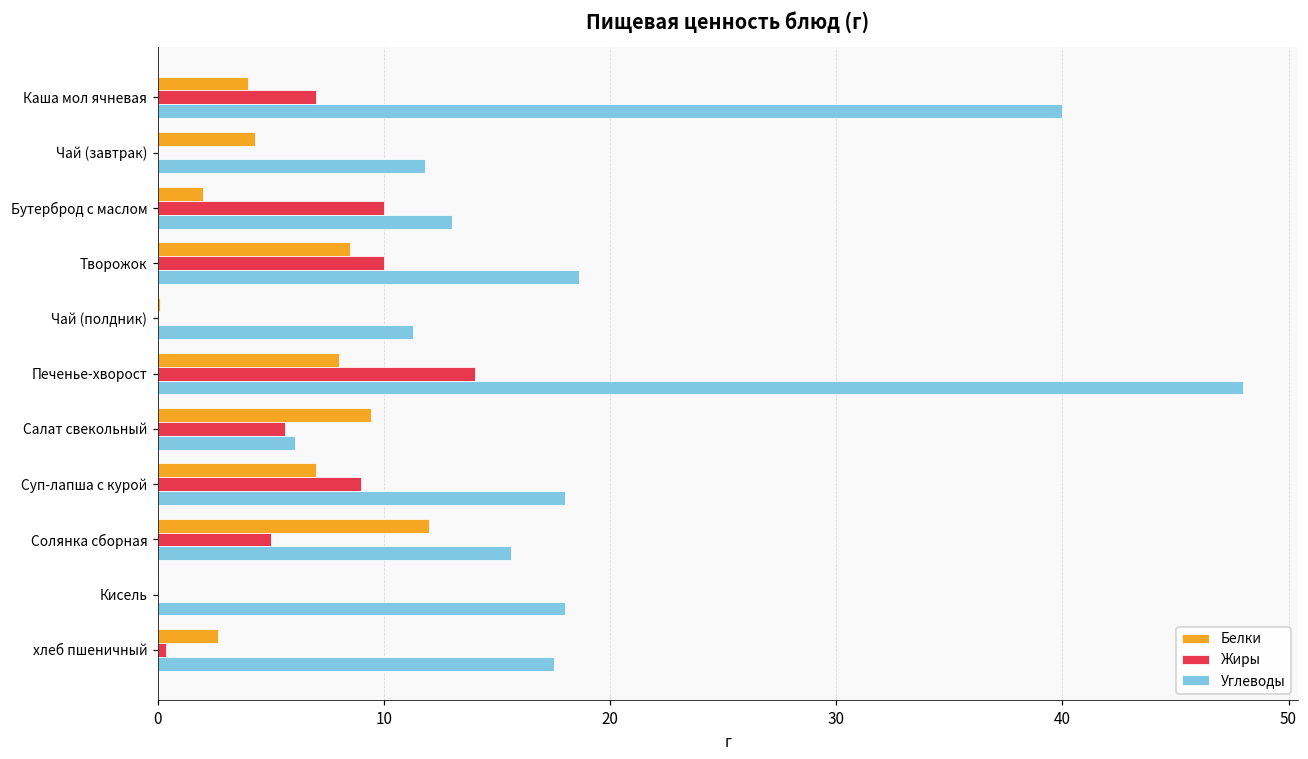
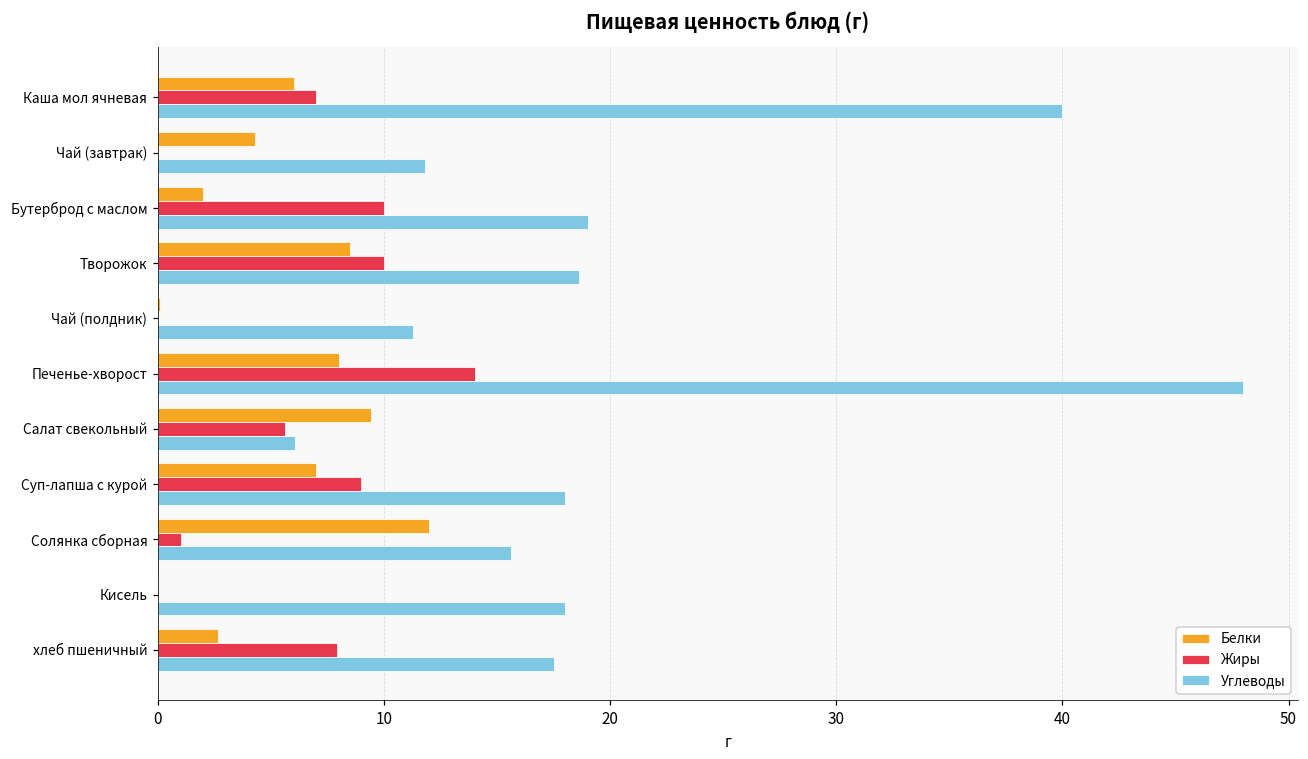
  {
    "Белки": {
-     "Каша мол ячневая": 4,
+     "Каша мол ячневая": 6,
      "Чай (завтрак)": 4.3,
      "Бутерброд с маслом": 2,
      "Творожок": 8.5,
      "Печенье-хворост": 8,
      "Салат свекольный": 9.4,
      "Суп-лапша с курой": 7,
      "Солянка сборная": 12,
      "Кисель": 0,
      "хлеб пшеничный": 2.7
    },
    "Жиры": {
      "Каша мол ячневая": 7.0,
      "Чай (завтрак)": 0.0,
      "Бутерброд с маслом": 10.0,
      "Творожок": 10.0,
      "Чай (полдник)": 0.0,
      "Печенье-хворост": 14.0,
      "Салат свекольный": 5.6,
      "Суп-лапша с курой": 9.0,
-     "Солянка сборная": 5,
+     "Солянка сборная": 1,
      "Кисель": 0.0,
-     "хлеб пшеничный": 0.4
+     "хлеб пшеничный": 7.9
    },
    "Углеводы": {
      "Каша мол ячневая": 40,
      "Чай (завтрак)": 11.8,
-     "Бутерброд с маслом": 13,
+     "Бутерброд с маслом": 19,
      "Творожок": 18.6,
      "Чай (полдник)": 11.3,
      "Печенье-хворост": 48,
      "Салат свекольный": 6,
      "Суп-лапша с курой": 18,
      "Солянка сборная": 15.6,
      "Кисель": 18,
      "хлеб пшеничный": 17.5
    }
  }
